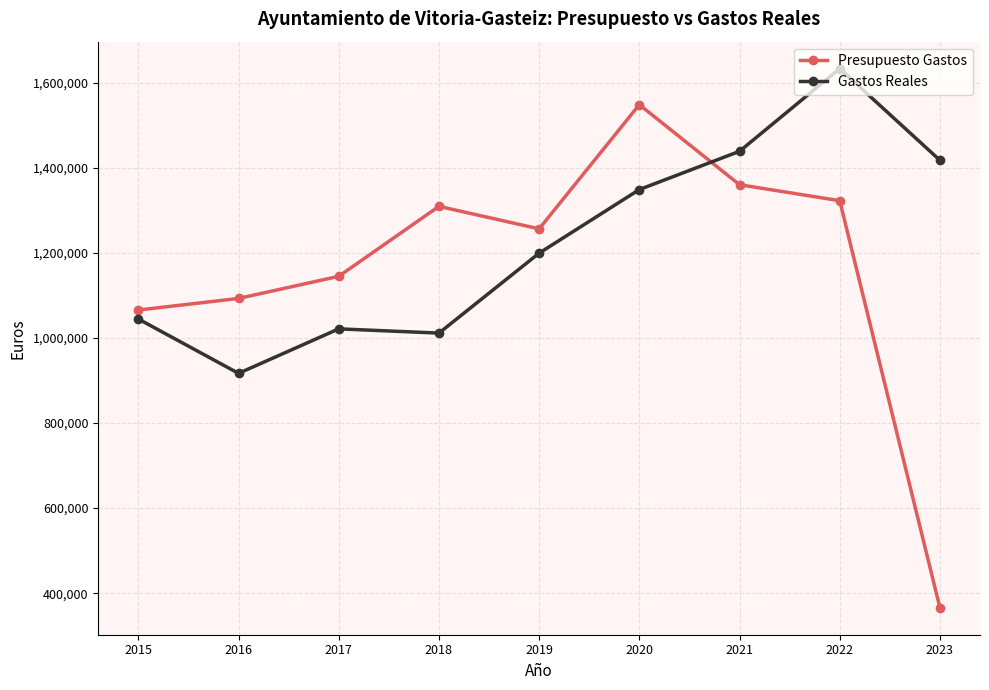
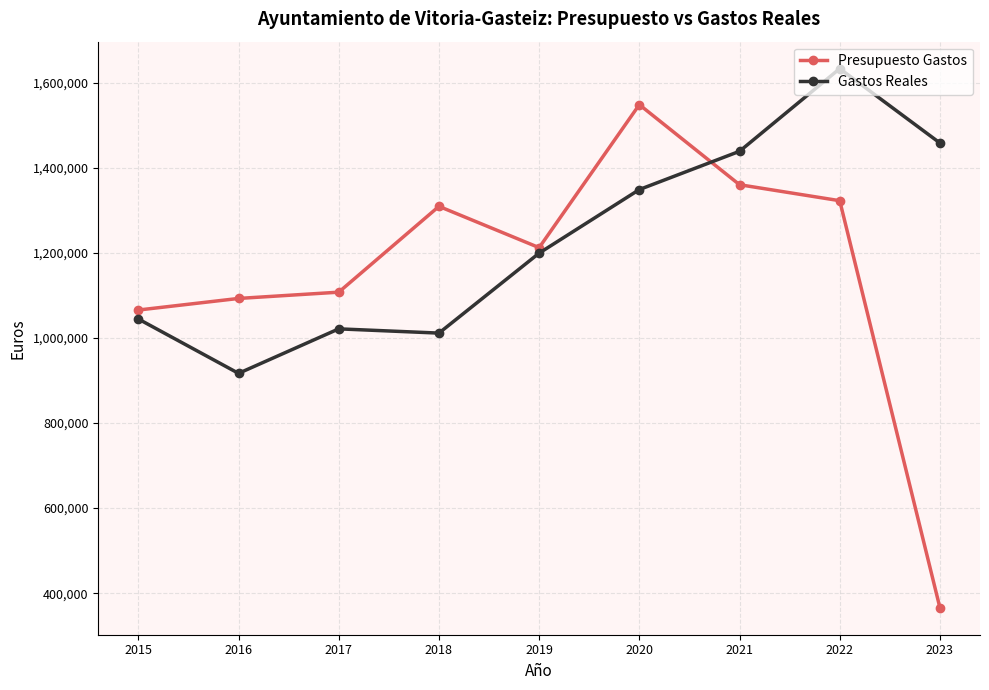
  {
    "Presupuesto Gastos": {
      "2015": "1,070,000",
      "2016": "1,090,000",
-     "2017": "1,140,000",
+     "2017": "1,110,000",
      "2018": "1,310,000",
-     "2019": "1,260,000",
+     "2019": "1,210,000",
      "2020": "1,550,000",
      "2021": "1,360,000",
      "2022": "1,320,000",
      "2023": "370,000"
    },
    "Gastos Reales": {
      "2015": "1,040,000",
      "2016": "920,000",
      "2017": "1,020,000",
      "2018": "1,010,000",
      "2019": "1,200,000",
      "2020": "1,350,000",
      "2021": "1,440,000",
-     "2023": "1,420,000"
+     "2023": "1,460,000"
    }
  }
